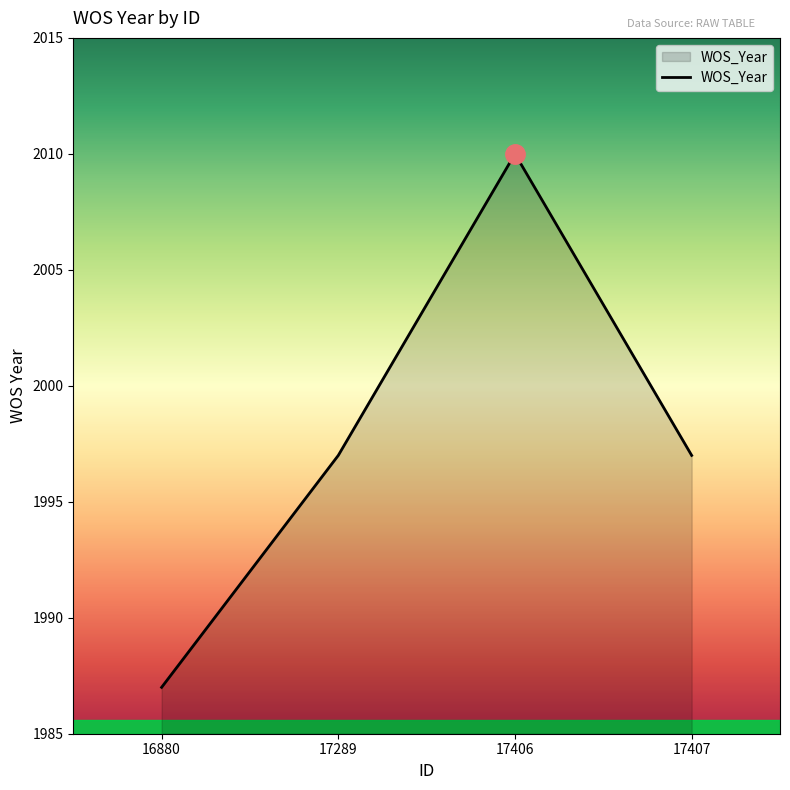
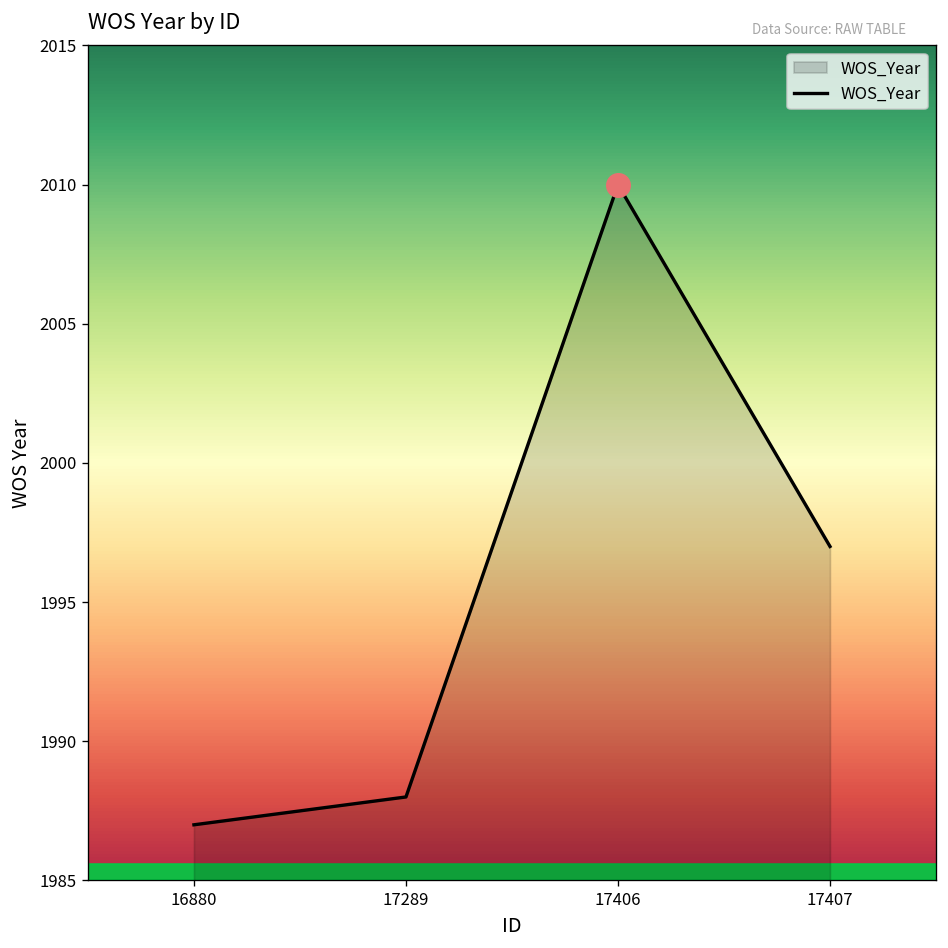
  {
    "WOS_Year": {
      "16880": 1987,
-     "17289": 1997,
+     "17289": 1988,
      "17407": 1997
    }
  }
